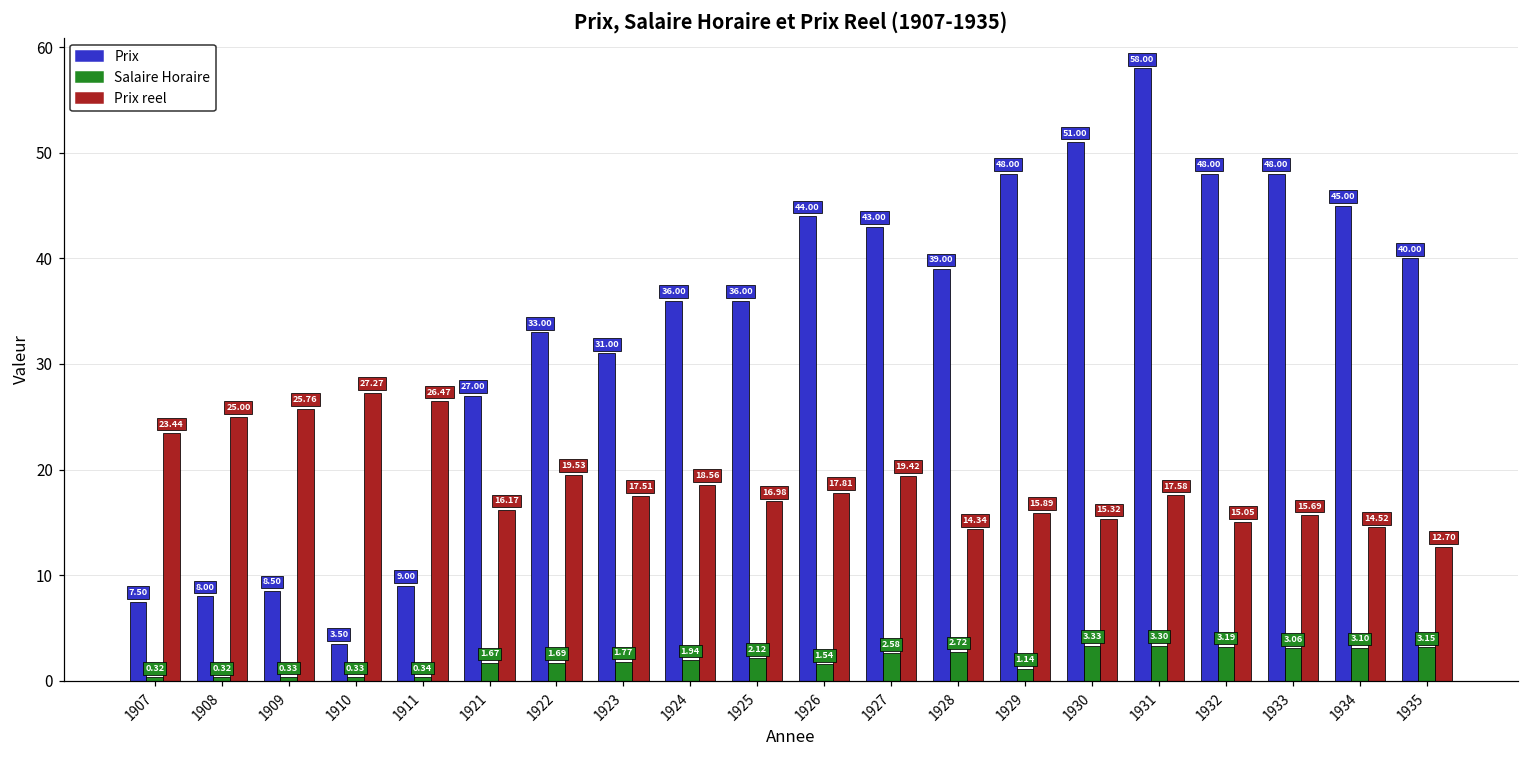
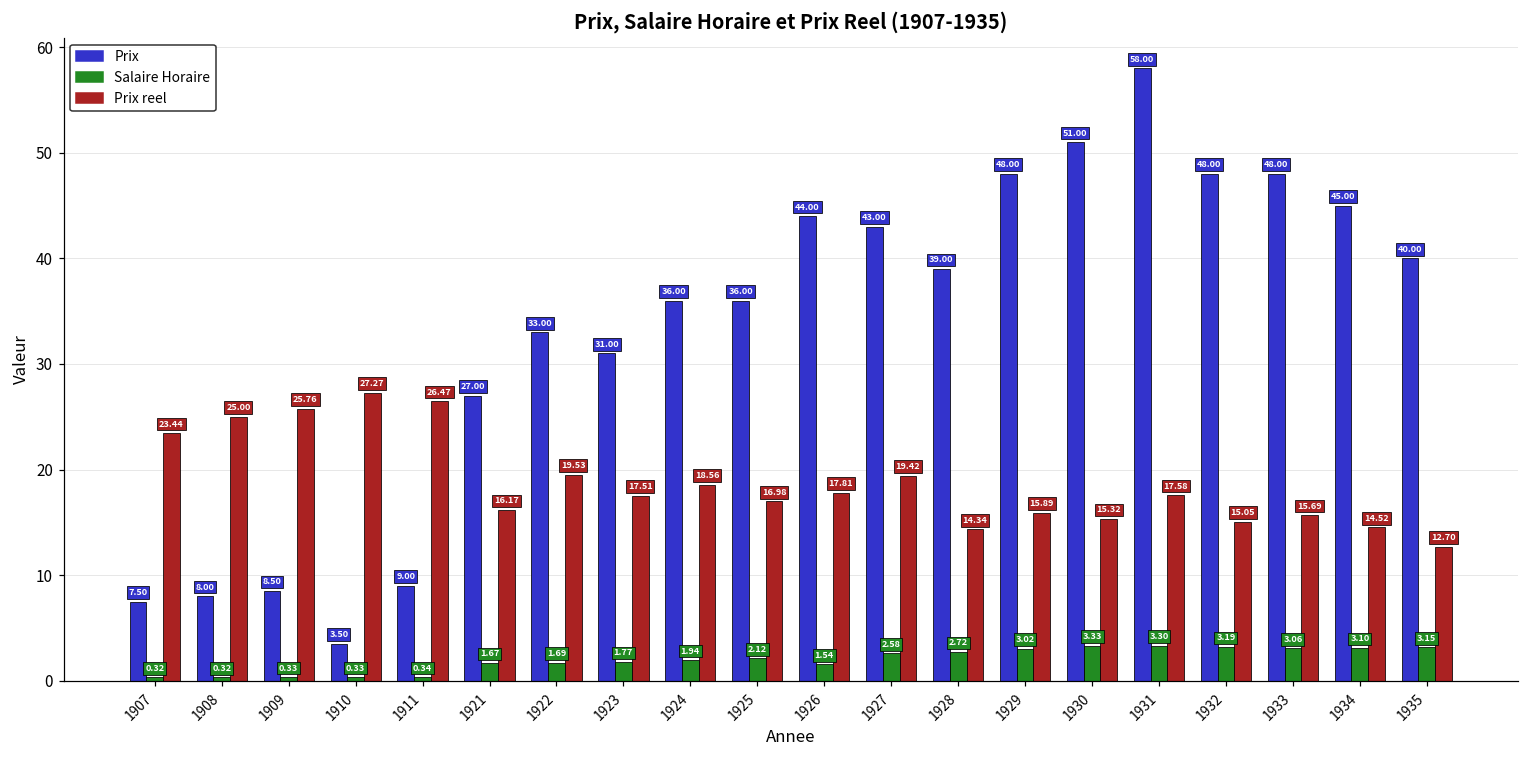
  {
    "Salaire Horaire": {
-     "1929": 1.14
+     "1929": 3.02
    }
  }
